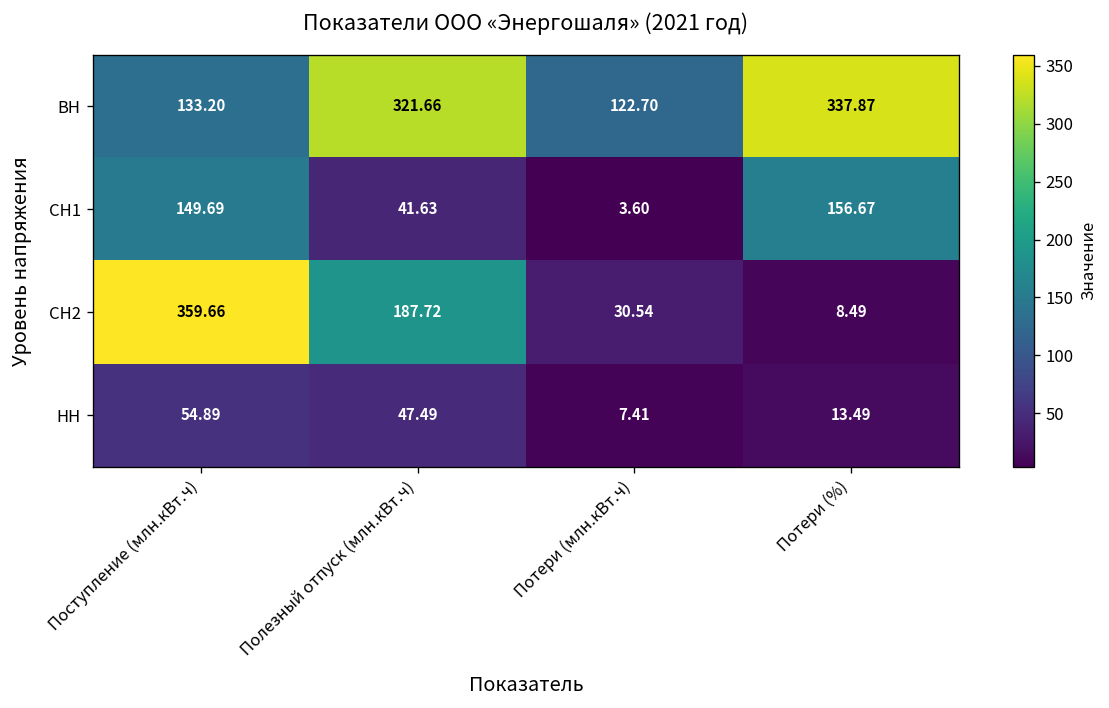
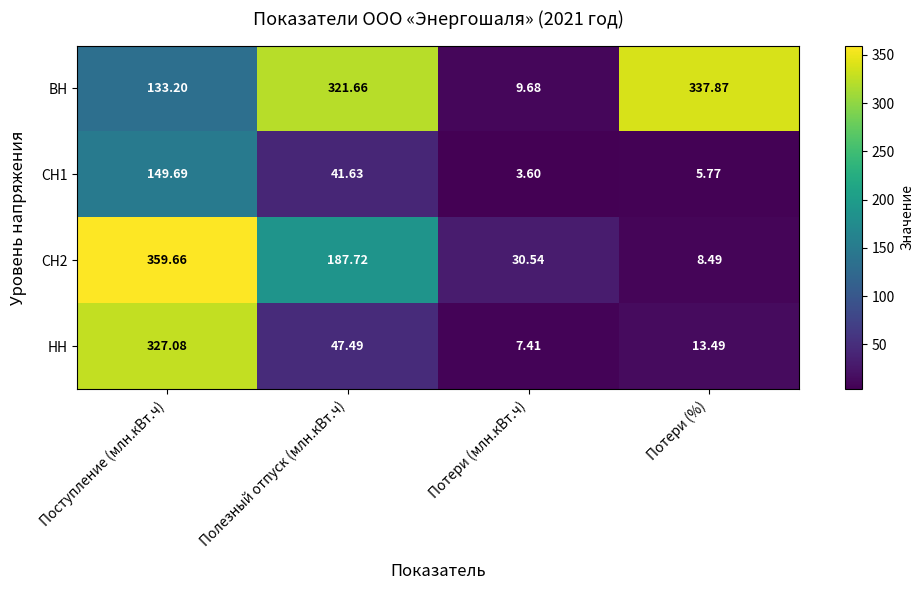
  {
    "ВН": {
      "Поступление (млн.кВт.ч)": 133.20,
      "Полезный отпуск (млн.кВт.ч)": 321.66,
-     "Потери (млн.кВт.ч)": 122.70,
+     "Потери (млн.кВт.ч)": 9.68,
      "Потери (%)": 337.87
    },
    "СН1": {
      "Поступление (млн.кВт.ч)": 149.69,
      "Полезный отпуск (млн.кВт.ч)": 41.63,
      "Потери (млн.кВт.ч)": 3.60,
-     "Потери (%)": 156.67
+     "Потери (%)": 5.77
    },
    "СН2": {
      "Поступление (млн.кВт.ч)": 359.66,
      "Полезный отпуск (млн.кВт.ч)": 187.72,
      "Потери (млн.кВт.ч)": 30.54,
      "Потери (%)": 8.49
    },
    "НН": {
-     "Поступление (млн.кВт.ч)": 54.89,
+     "Поступление (млн.кВт.ч)": 327.08,
      "Полезный отпуск (млн.кВт.ч)": 47.49,
      "Потери (млн.кВт.ч)": 7.41,
      "Потери (%)": 13.49
    }
  }
